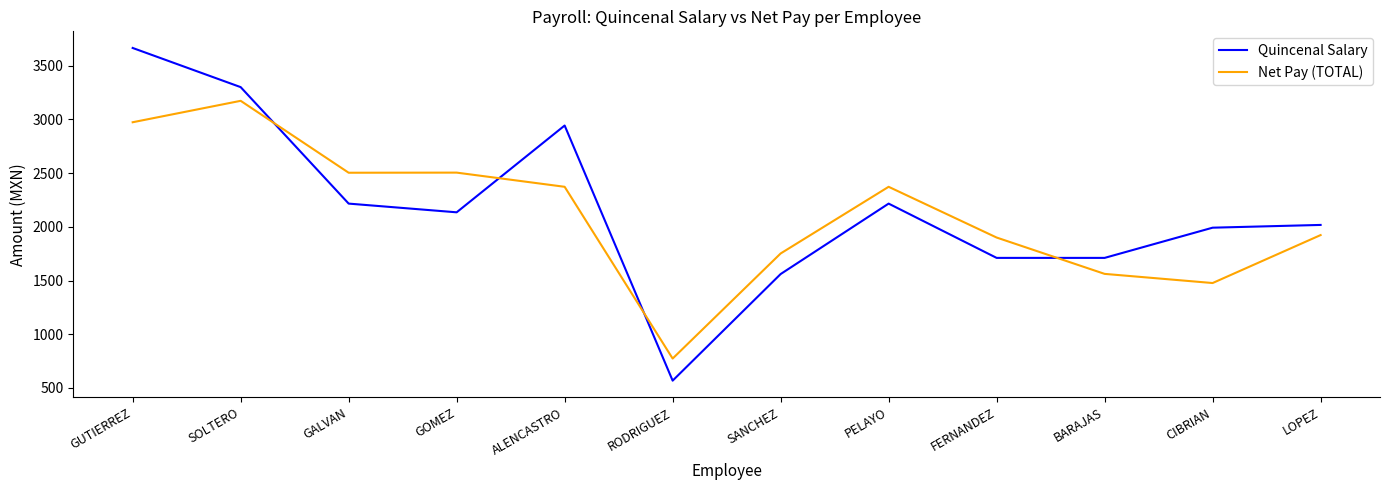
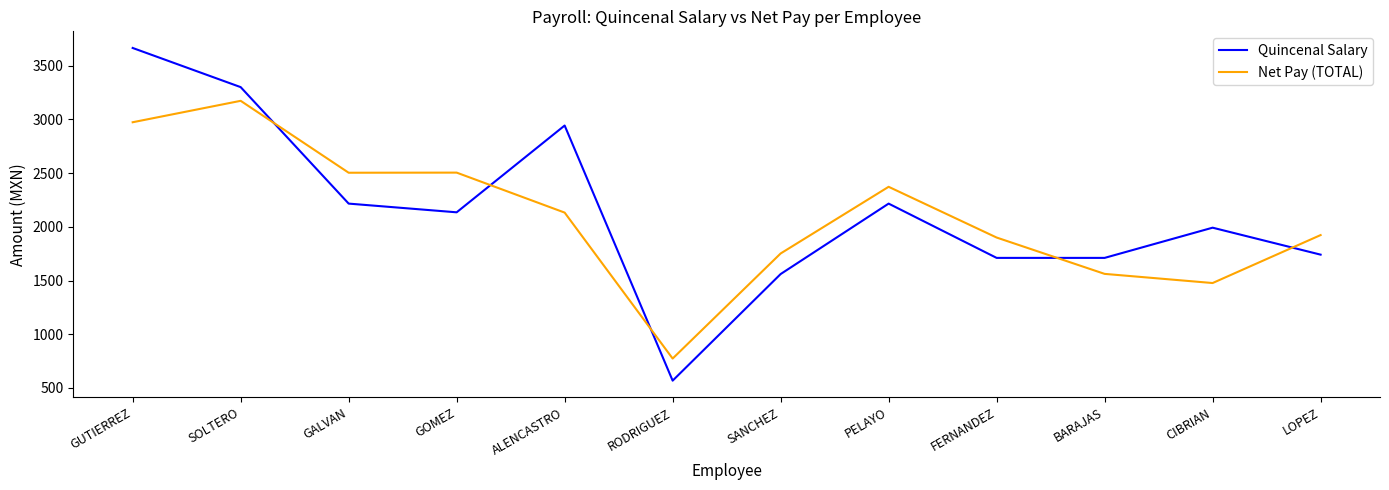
  {
    "Quincenal Salary": {
      "GUTIERREZ": 3660,
      "SOLTERO": 3300,
      "GALVAN": 2220,
      "GOMEZ": 2130,
      "ALENCASTRO": 2940,
      "RODRIGUEZ": 570,
      "SANCHEZ": 1560,
      "PELAYO": 2220,
      "FERNANDEZ": 1710,
      "BARAJAS": 1710,
      "CIBRIAN": 1990,
-     "LOPEZ": 2020
+     "LOPEZ": 1740
    },
    "Net Pay (TOTAL)": {
      "GUTIERREZ": 2970,
      "SOLTERO": 3170,
      "GALVAN": 2500,
      "GOMEZ": 2500,
-     "ALENCASTRO": 2370,
+     "ALENCASTRO": 2130,
      "RODRIGUEZ": 770,
      "SANCHEZ": 1750,
      "PELAYO": 2370,
      "FERNANDEZ": 1900,
      "BARAJAS": 1560,
      "CIBRIAN": 1480,
      "LOPEZ": 1920
    }
  }
